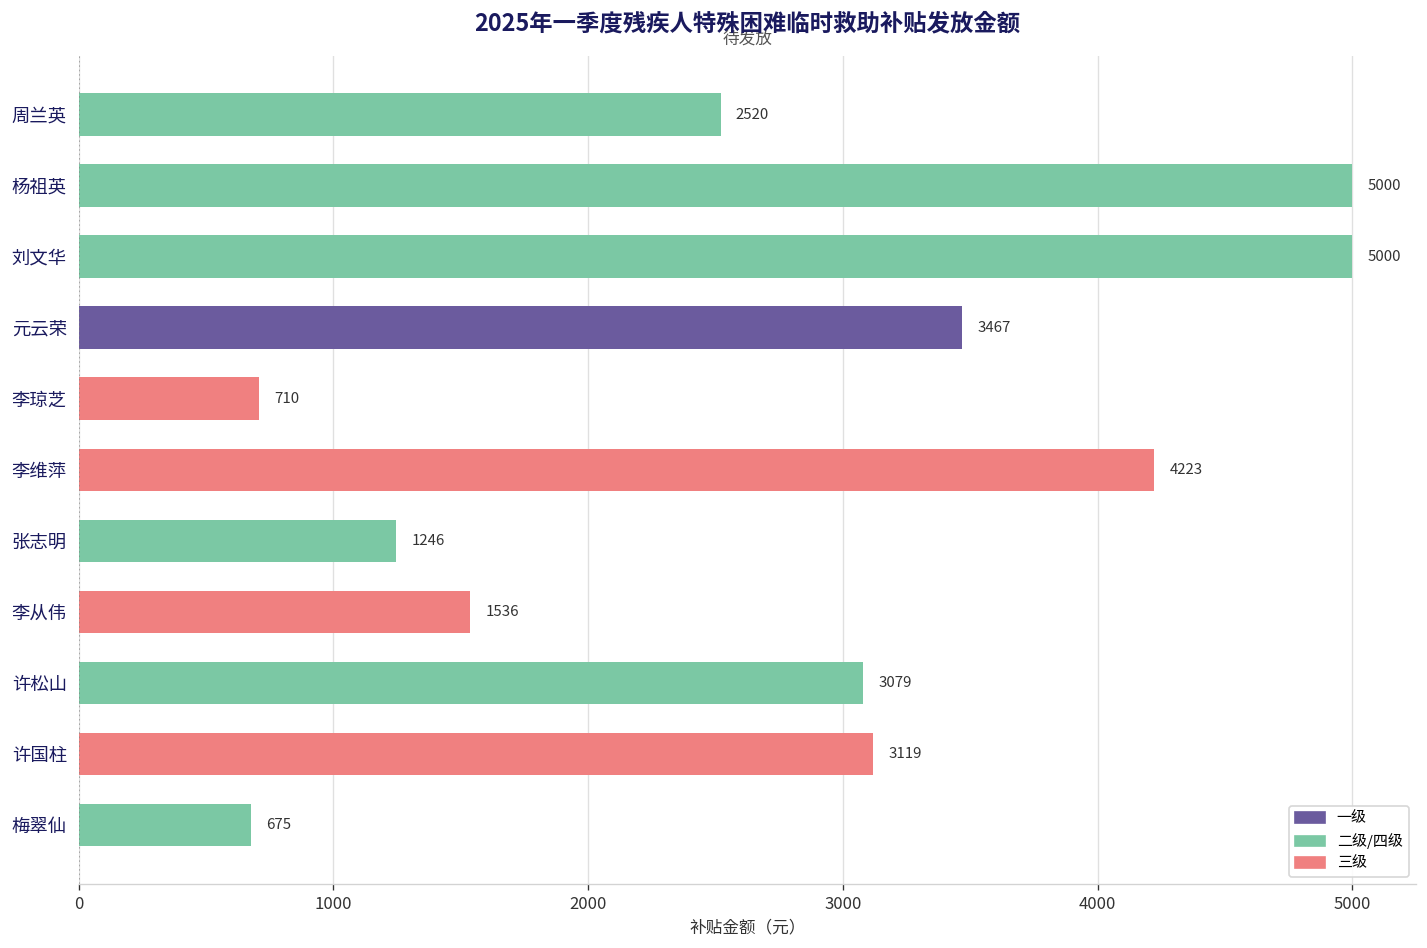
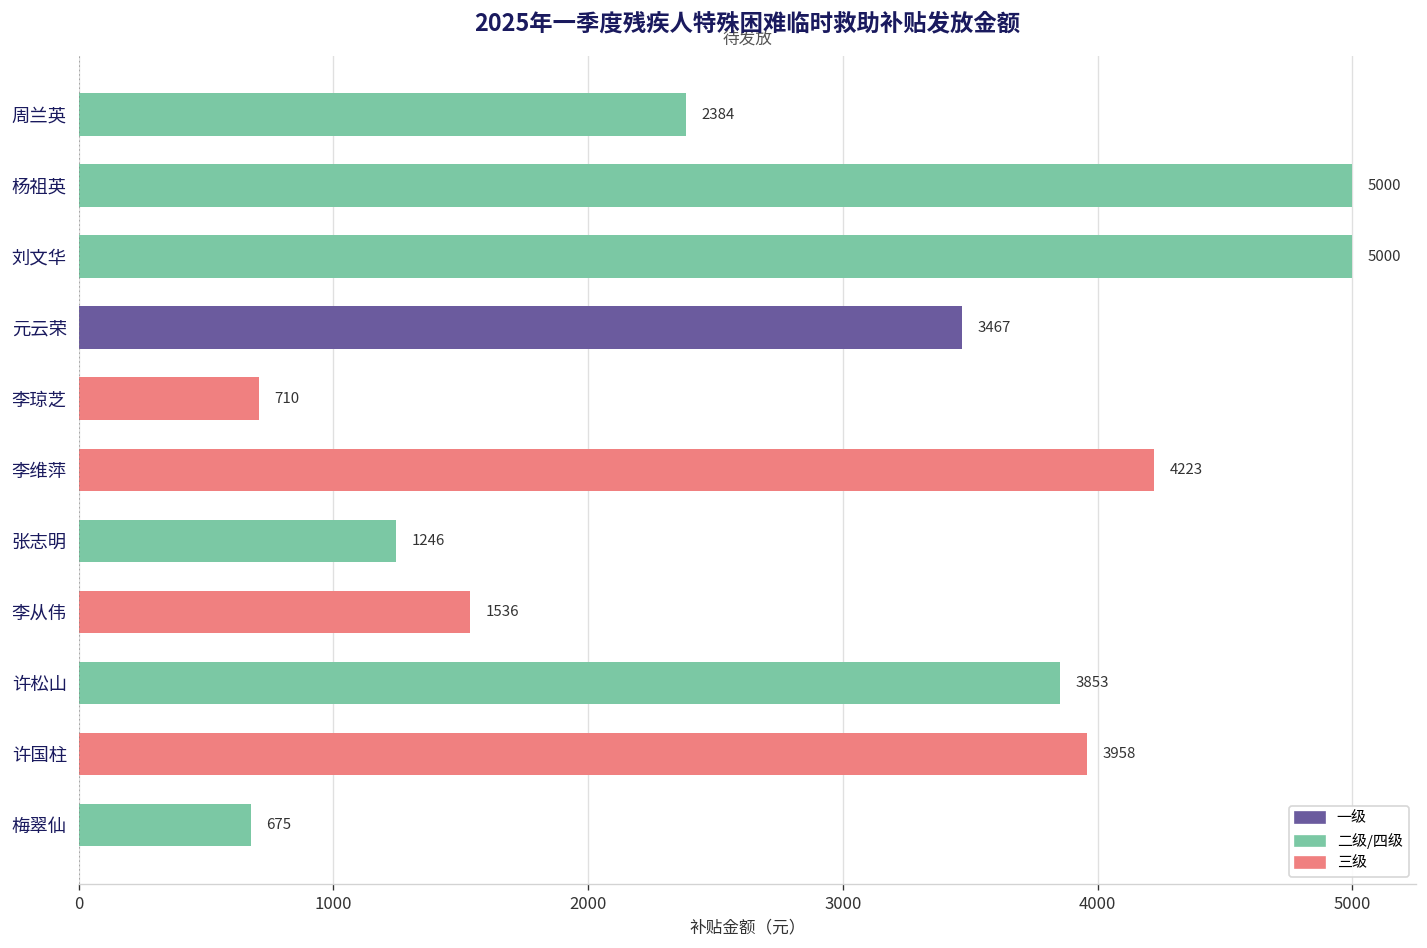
  {
-   "周兰英": 2520,
+   "周兰英": 2384,
    "杨祖英": 5000,
    "刘文华": 5000,
    "元云荣": 3467,
    "李琼芝": 710,
    "李维萍": 4223,
    "张志明": 1246,
    "李从伟": 1536,
-   "许松山": 3079,
-   "许国柱": 3119,
+   "许松山": 3853,
+   "许国柱": 3958,
    "梅翠仙": 675
  }
